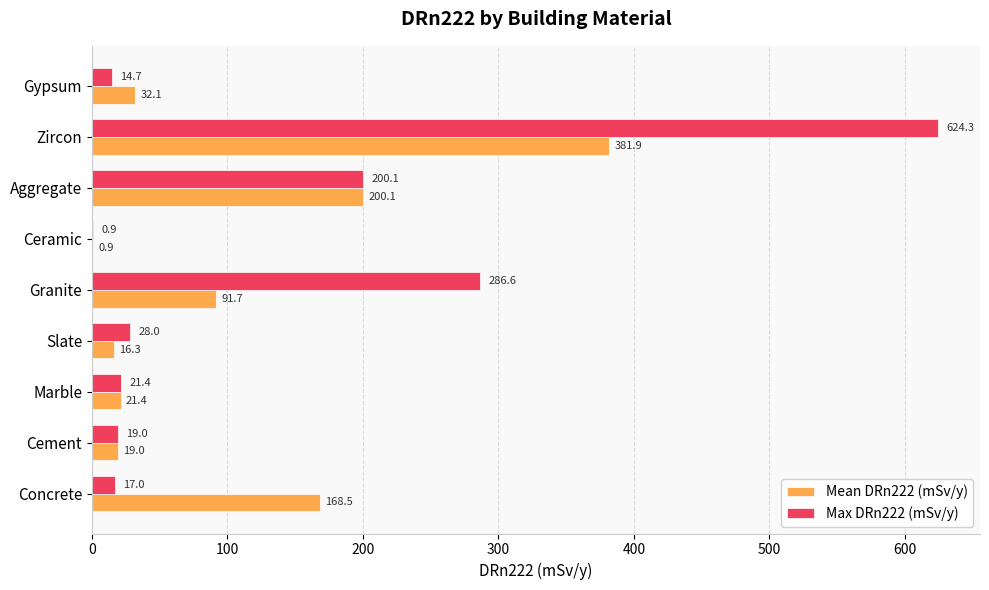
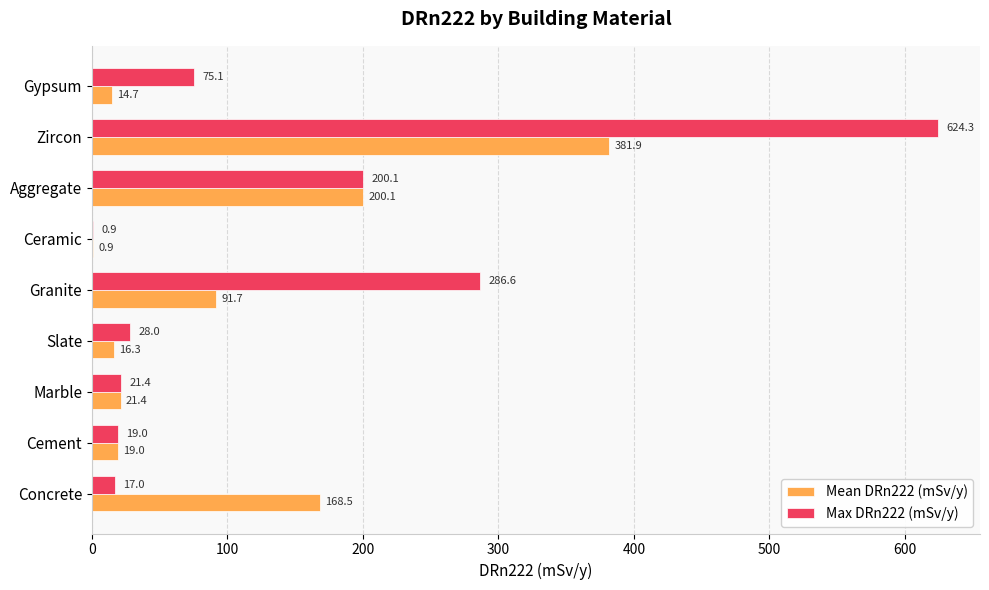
  {
    "Mean DRn222 (mSv/y)": {
-     "Gypsum": 32.1,
+     "Gypsum": 14.7,
      "Zircon": 381.9,
      "Aggregate": 200.1,
      "Ceramic": 0.9,
      "Granite": 91.7,
      "Slate": 16.3,
      "Marble": 21.4,
      "Cement": 19.0,
      "Concrete": 168.5
    },
    "Max DRn222 (mSv/y)": {
-     "Gypsum": 14.7,
+     "Gypsum": 75.1,
      "Zircon": 624.3,
      "Aggregate": 200.1,
      "Ceramic": 0.9,
      "Granite": 286.6,
      "Slate": 28.0,
      "Marble": 21.4,
      "Cement": 19.0,
      "Concrete": 17.0
    }
  }
